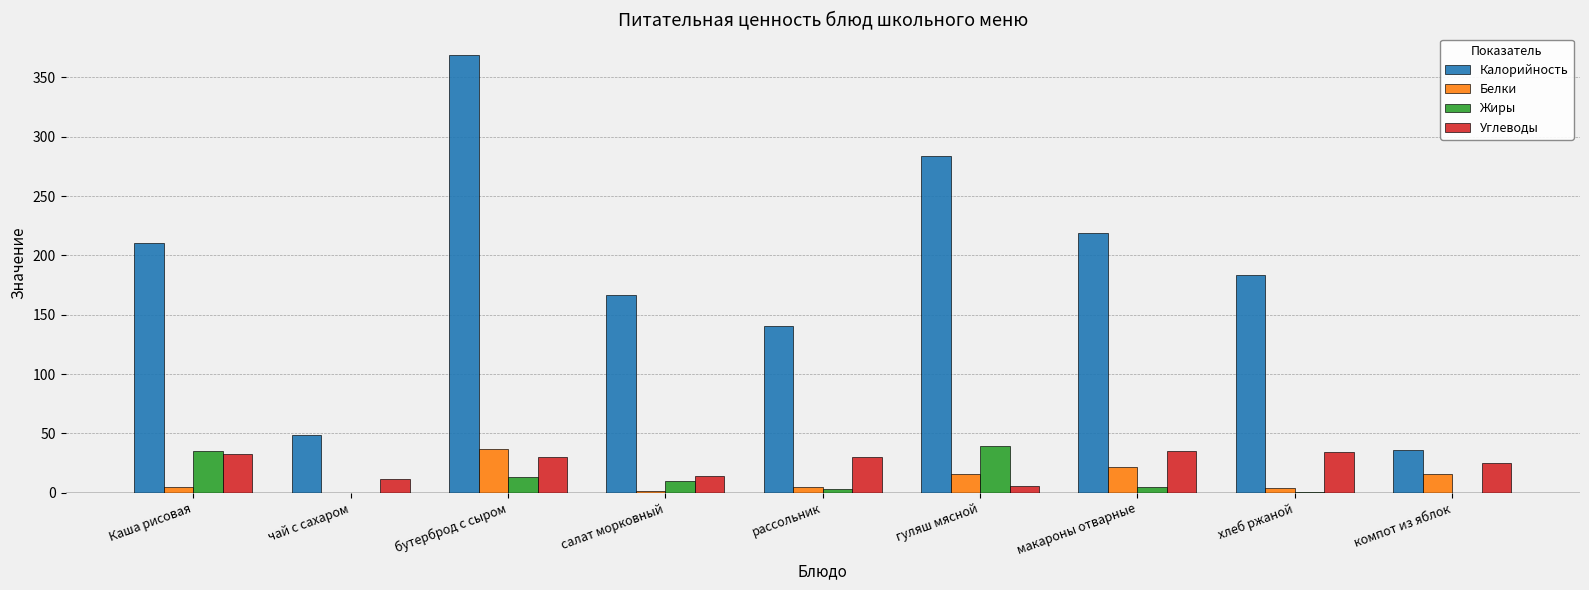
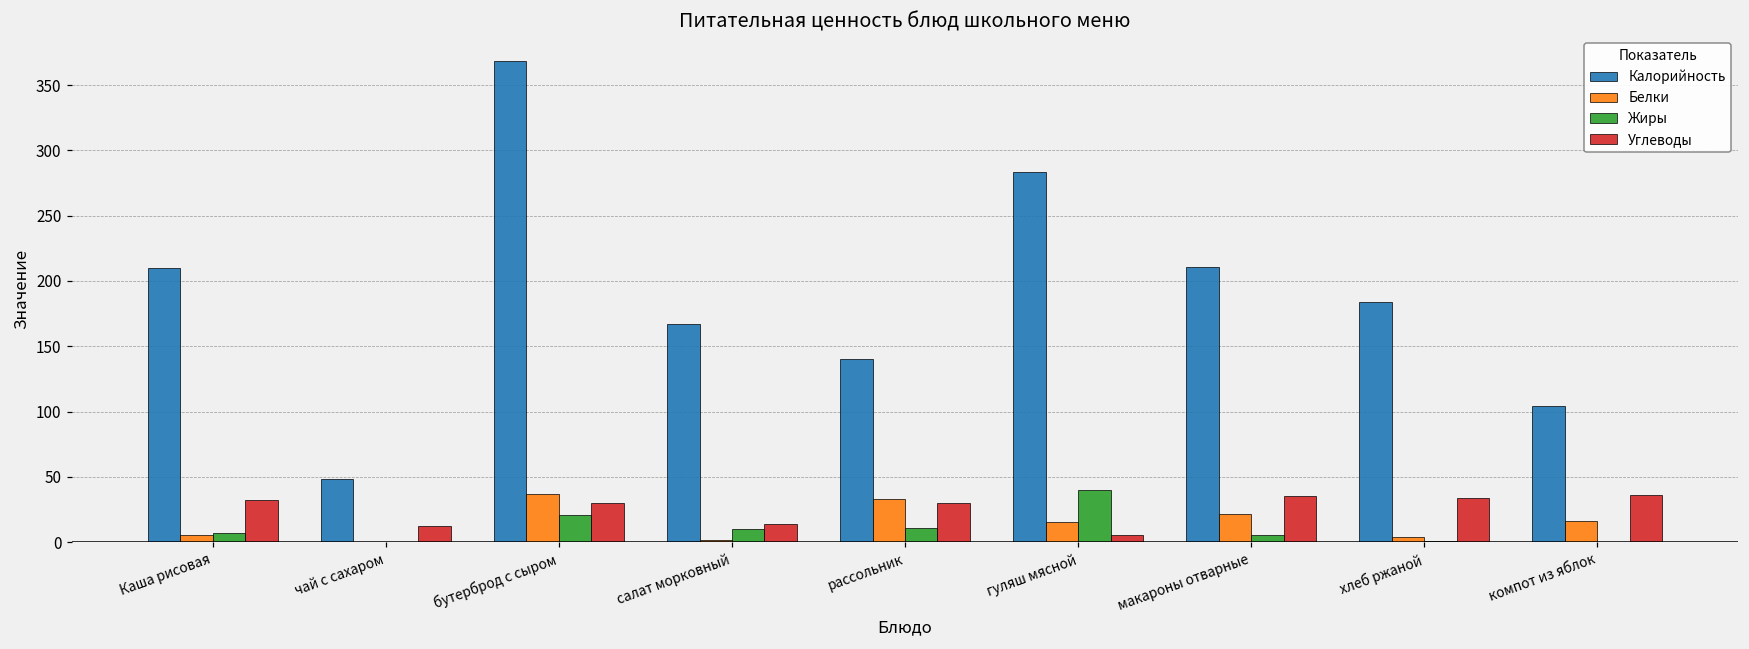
  {
    "Калорийность": {
      "Каша рисовая": 210,
      "чай с сахаром": 49,
      "бутерброд с сыром": 369,
      "салат морковный": 167,
      "рассольник": 140,
      "гуляш мясной": 284,
-     "макароны отварные": 219,
+     "макароны отварные": 211,
      "хлеб ржаной": 184,
-     "компот из яблок": 36
+     "компот из яблок": 104
    },
    "Белки": {
      "Каша рисовая": 5,
      "бутерброд с сыром": 37,
-     "рассольник": 5,
+     "рассольник": 33,
      "гуляш мясной": 16,
      "макароны отварные": 21,
      "хлеб ржаной": 4,
      "компот из яблок": 16
    },
    "Жиры": {
-     "Каша рисовая": 36,
+     "Каша рисовая": 7,
      "чай с сахаром": 0,
-     "бутерброд с сыром": 13,
+     "бутерброд с сыром": 21,
      "салат морковный": 10,
-     "рассольник": 4,
+     "рассольник": 11,
      "гуляш мясной": 40,
      "макароны отварные": 5
    },
    "Углеводы": {
      "Каша рисовая": 33,
      "чай с сахаром": 12,
      "бутерброд с сыром": 30,
      "салат морковный": 14,
      "рассольник": 30,
      "гуляш мясной": 6,
      "макароны отварные": 35,
      "хлеб ржаной": 34,
-     "компот из яблок": 25
+     "компот из яблок": 36
    }
  }
